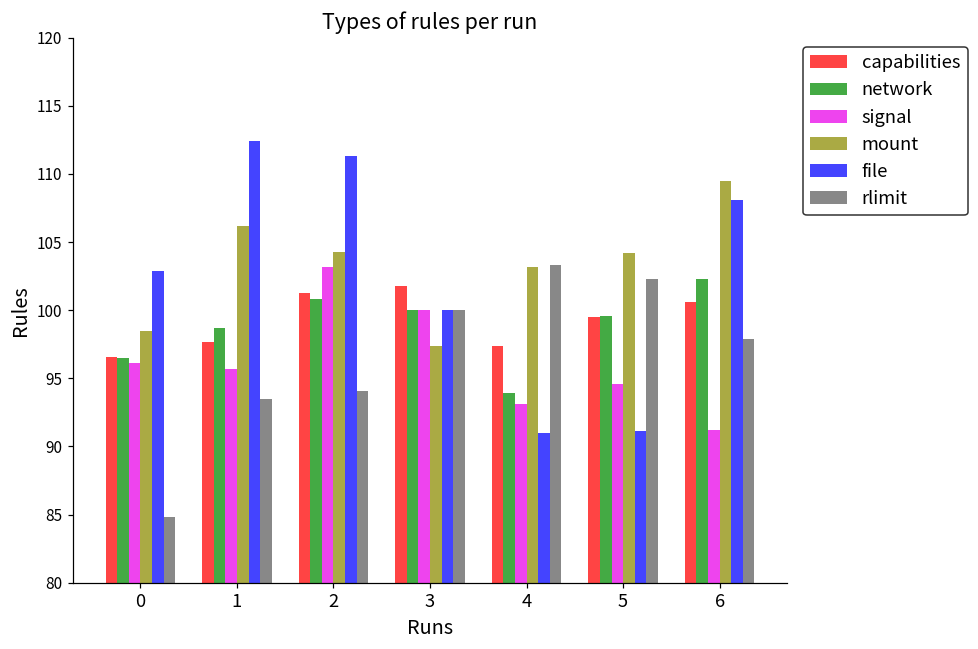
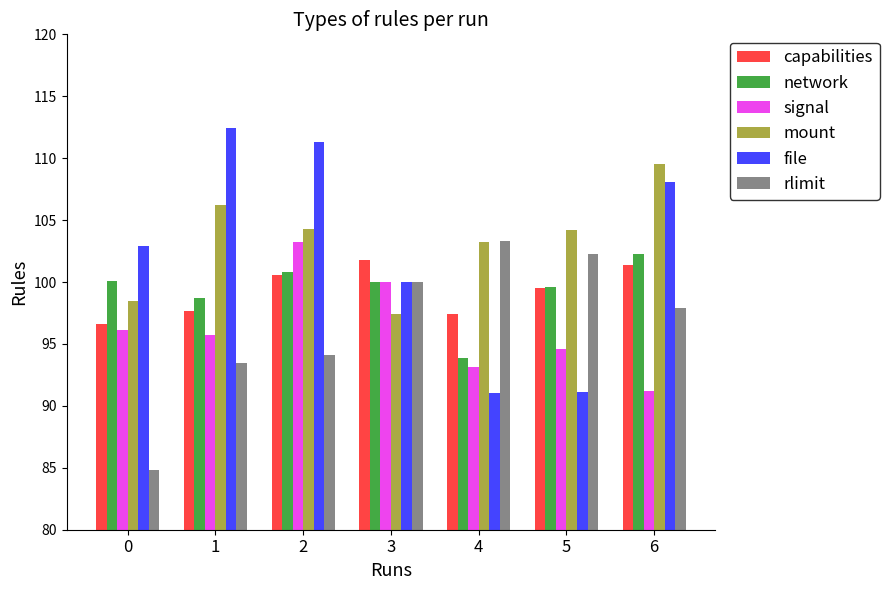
  {
    "capabilities": {
      "0": 96.6,
      "1": 97.7,
-     "2": 101.3,
+     "2": 100.6,
      "3": 101.8,
      "4": 97.4,
      "5": 99.5,
-     "6": 100.6
+     "6": 101.4
    },
    "network": {
-     "0": 96.5,
+     "0": 100.1,
      "1": 98.7,
      "2": 100.8,
      "3": 100.0,
      "4": 93.9,
      "5": 99.6,
      "6": 102.3
    },
    "signal": {
      "0": 96.1,
      "1": 95.7,
      "2": 103.2,
      "3": 100.0,
      "4": 93.1,
      "5": 94.6,
      "6": 91.2
    },
    "mount": {
      "0": 98.5,
      "1": 106.2,
      "2": 104.3,
      "3": 97.4,
      "4": 103.2,
      "5": 104.2,
      "6": 109.5
    },
    "file": {
      "0": 102.9,
      "1": 112.4,
      "2": 111.3,
      "3": 100.0,
      "4": 91.0,
      "5": 91.1,
      "6": 108.1
    },
    "rlimit": {
      "0": 84.8,
      "1": 93.5,
      "2": 94.1,
      "3": 100.0,
      "4": 103.3,
      "5": 102.3,
      "6": 97.9
    }
  }
